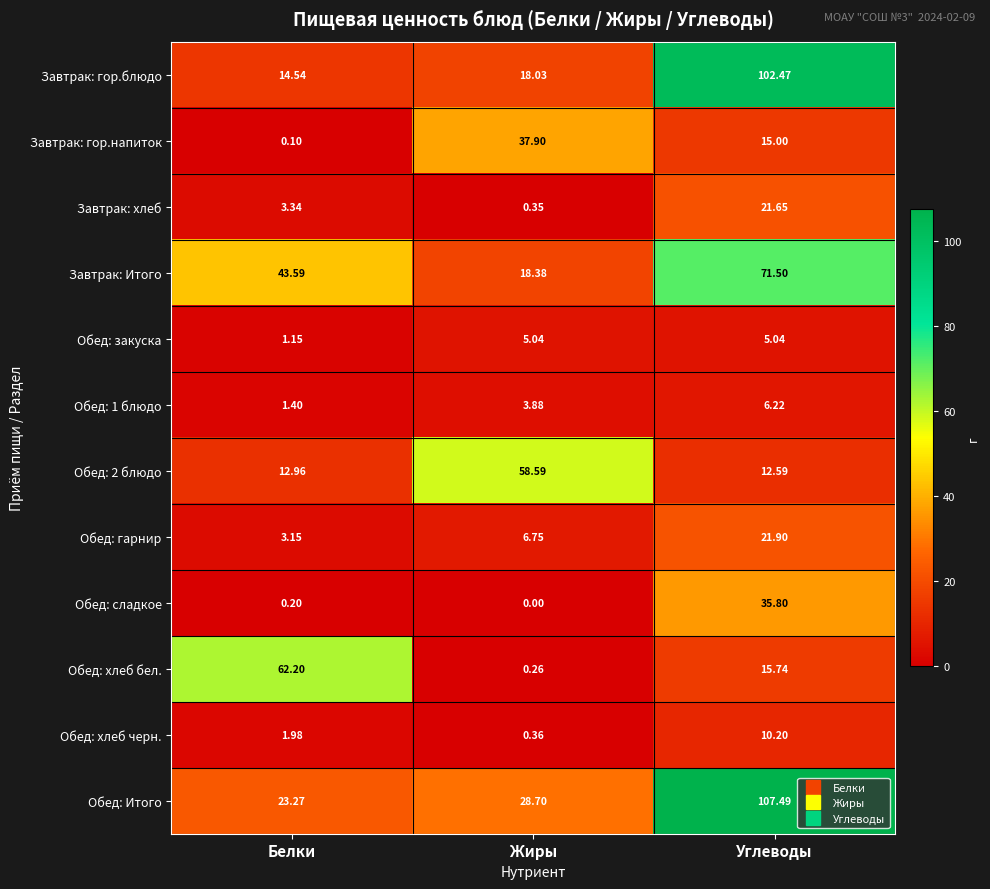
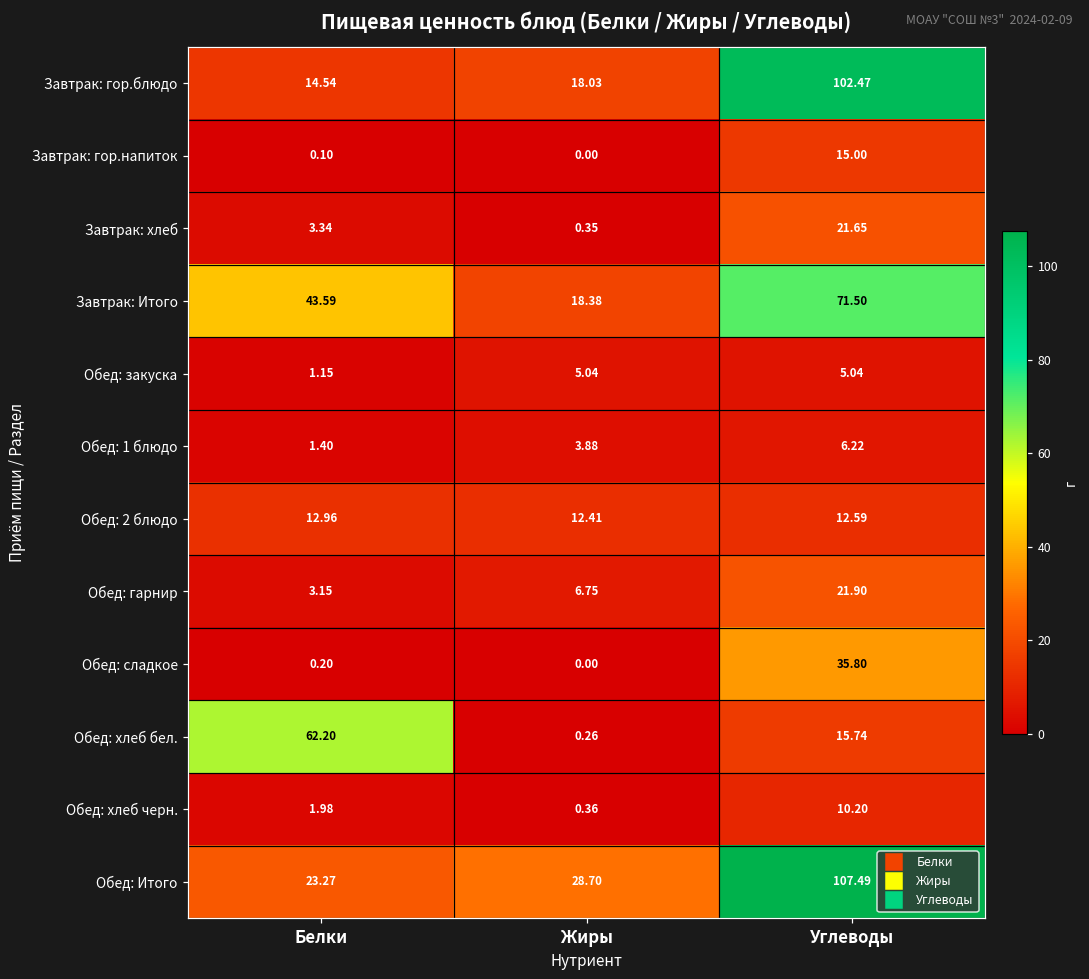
  {
    "Завтрак: гор.блюдо": {
      "Белки": 14.54,
      "Жиры": 18.03,
      "Углеводы": 102.47
    },
    "Завтрак: гор.напиток": {
      "Белки": 0.10,
-     "Жиры": 37.90,
+     "Жиры": 0.00,
      "Углеводы": 15.00
    },
    "Завтрак: хлеб": {
      "Белки": 3.34,
      "Жиры": 0.35,
      "Углеводы": 21.65
    },
    "Завтрак: Итого": {
      "Белки": 43.59,
      "Жиры": 18.38,
      "Углеводы": 71.50
    },
    "Обед: закуска": {
      "Белки": 1.15,
      "Жиры": 5.04,
      "Углеводы": 5.04
    },
    "Обед: 1 блюдо": {
      "Белки": 1.40,
      "Жиры": 3.88,
      "Углеводы": 6.22
    },
    "Обед: 2 блюдо": {
      "Белки": 12.96,
-     "Жиры": 58.59,
+     "Жиры": 12.41,
      "Углеводы": 12.59
    },
    "Обед: гарнир": {
      "Белки": 3.15,
      "Жиры": 6.75,
      "Углеводы": 21.90
    },
    "Обед: сладкое": {
      "Белки": 0.20,
      "Жиры": 0.00,
      "Углеводы": 35.80
    },
    "Обед: хлеб бел.": {
      "Белки": 62.20,
      "Жиры": 0.26,
      "Углеводы": 15.74
    },
    "Обед: хлеб черн.": {
      "Белки": 1.98,
      "Жиры": 0.36,
      "Углеводы": 10.20
    },
    "Обед: Итого": {
      "Белки": 23.27,
      "Жиры": 28.70,
      "Углеводы": 107.49
    }
  }
